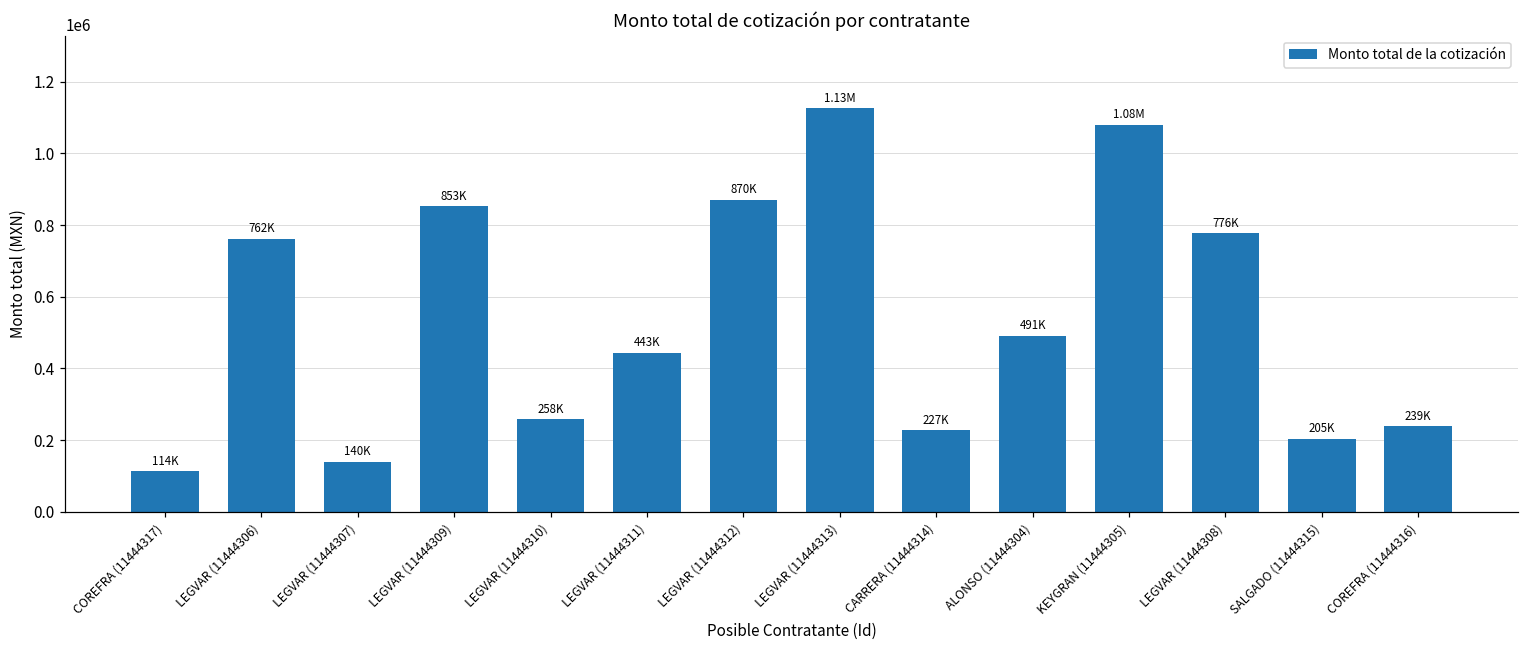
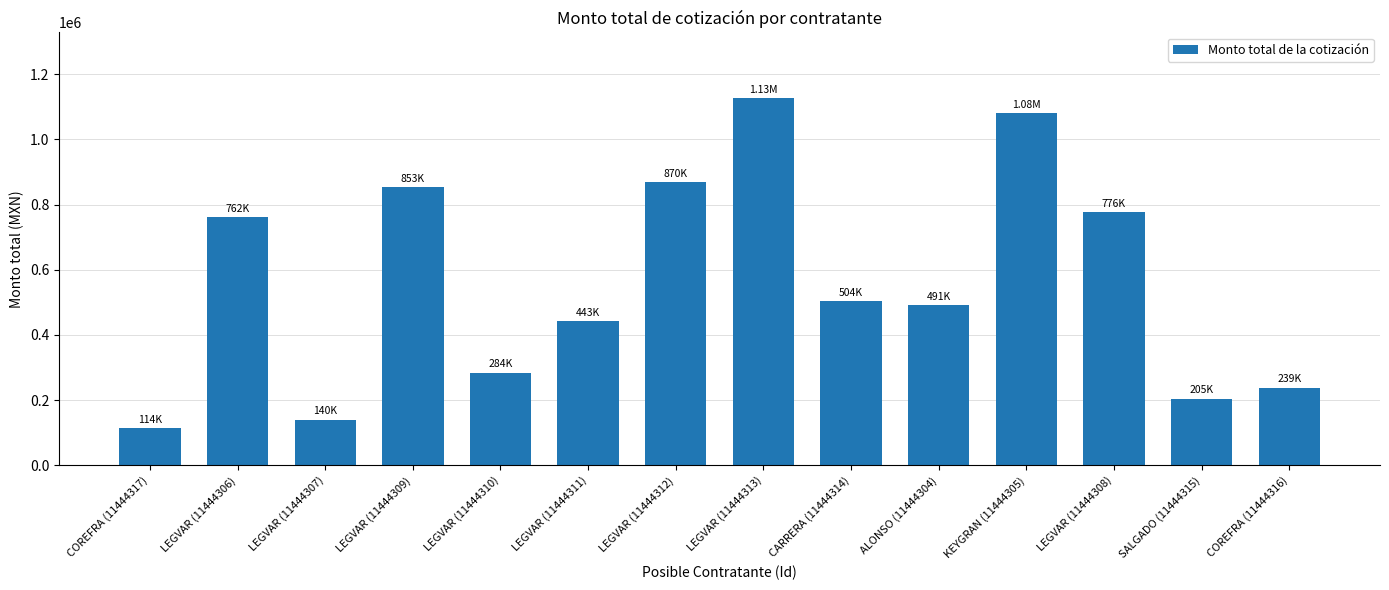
  {
    "COREFRA (11444317)": "114K",
    "LEGVAR (11444306)": "762K",
    "LEGVAR (11444307)": "140K",
    "LEGVAR (11444309)": "853K",
-   "LEGVAR (11444310)": "258K",
+   "LEGVAR (11444310)": "284K",
    "LEGVAR (11444311)": "443K",
    "LEGVAR (11444312)": "870K",
    "LEGVAR (11444313)": "1.13M",
-   "CARRERA (11444314)": "227K",
+   "CARRERA (11444314)": "504K",
    "ALONSO (11444304)": "491K",
    "KEYGRAN (11444305)": "1.08M",
    "LEGVAR (11444308)": "776K",
    "SALGADO (11444315)": "205K",
    "COREFRA (11444316)": "239K"
  }
